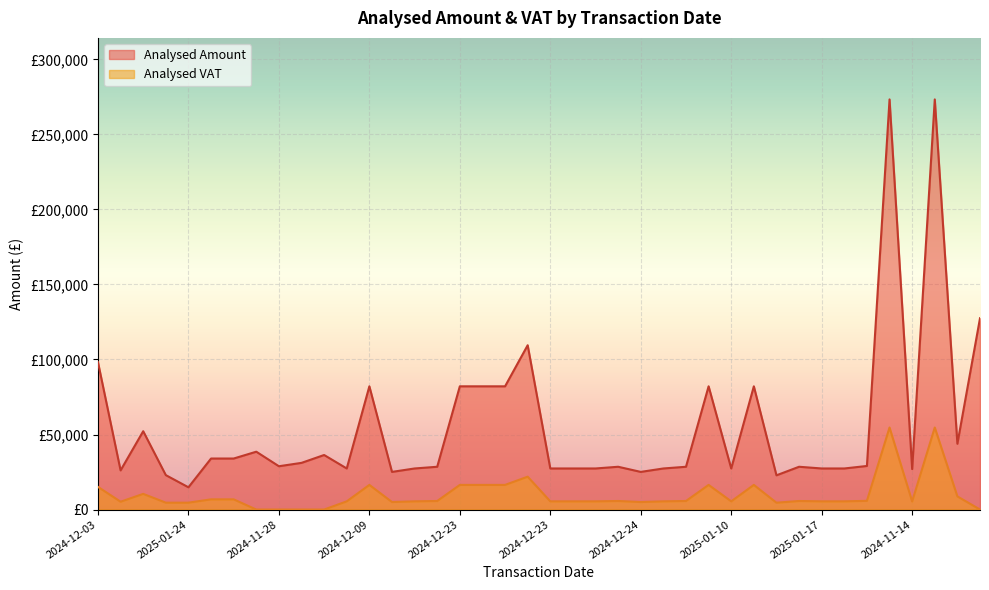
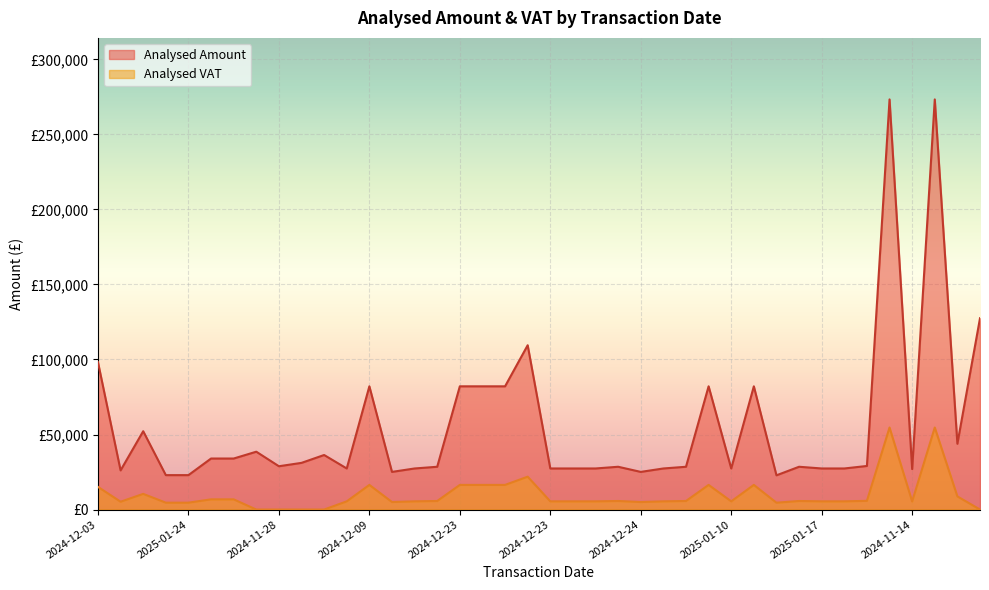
  {
    "Analysed Amount": {
      "2024-12-03": "£98,000",
-     "2025-01-24": "£15,000"
+     "2025-01-24": "£23,000"
    },
    "Analysed VAT": {
      "2024-12-03": "£15,000",
      "2025-01-24": "£5,000"
    }
  }
